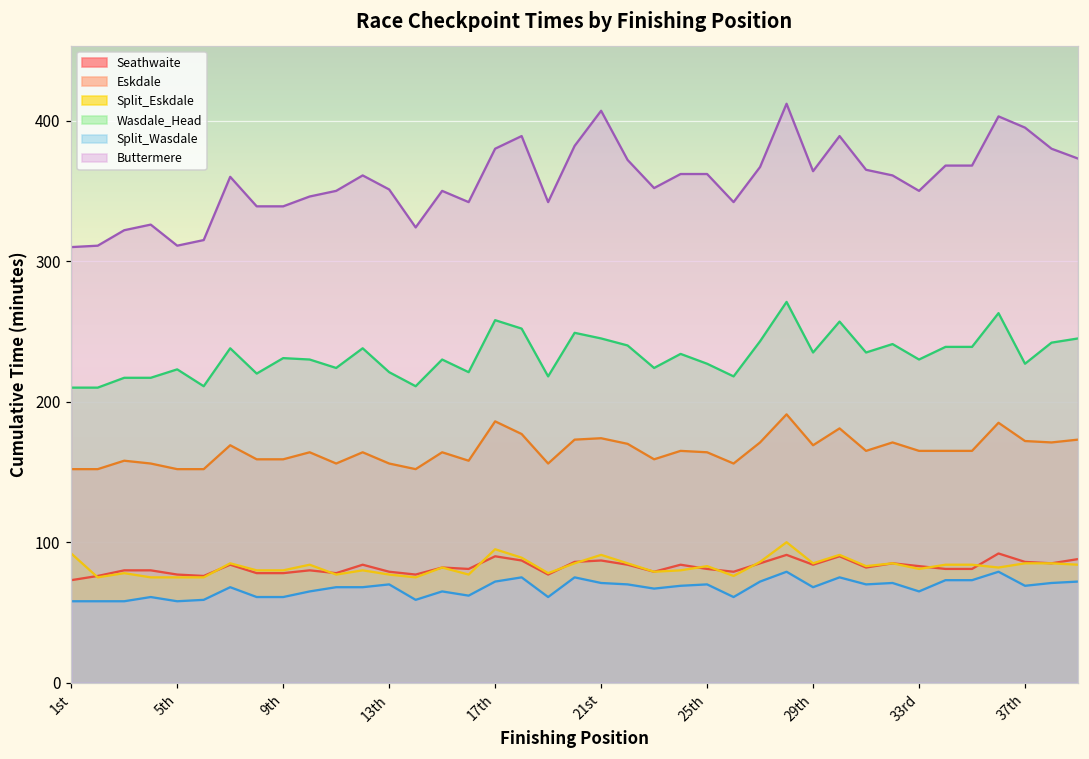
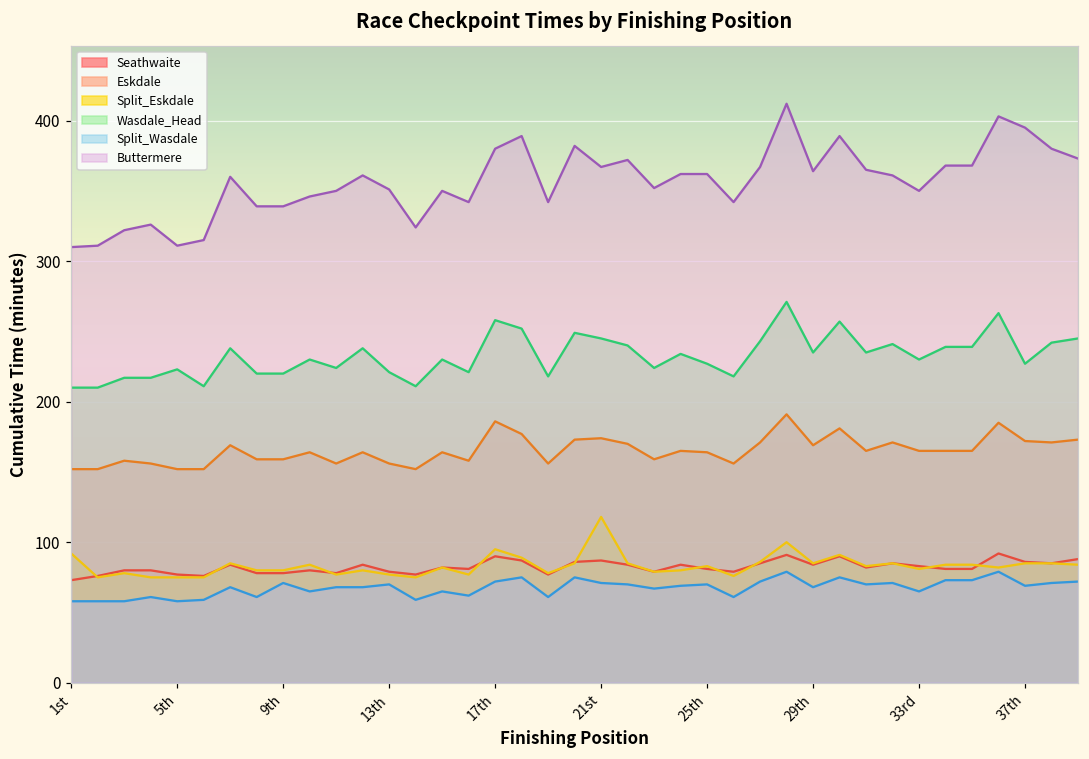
  {
    "Split_Eskdale": {
      "1st": 92,
      "5th": 75,
      "17th": 95,
-     "21st": 91
+     "21st": 118
    },
    "Wasdale_Head": {
      "1st": 210,
      "5th": 223,
-     "9th": 231,
+     "9th": 220,
      "13th": 221,
      "17th": 258,
      "21st": 245,
      "25th": 227,
      "29th": 235,
      "33rd": 230,
      "37th": 227
    },
    "Split_Wasdale": {
      "1st": 58,
      "5th": 58,
-     "9th": 61,
+     "9th": 71,
      "13th": 70,
      "17th": 72,
      "21st": 71,
      "25th": 70,
      "29th": 68,
      "33rd": 65,
      "37th": 69
    },
    "Buttermere": {
      "1st": 310,
      "5th": 311,
      "9th": 339,
      "13th": 351,
      "17th": 380,
-     "21st": 407,
+     "21st": 367,
      "25th": 362,
      "29th": 364,
      "33rd": 350,
      "37th": 395
    }
  }
